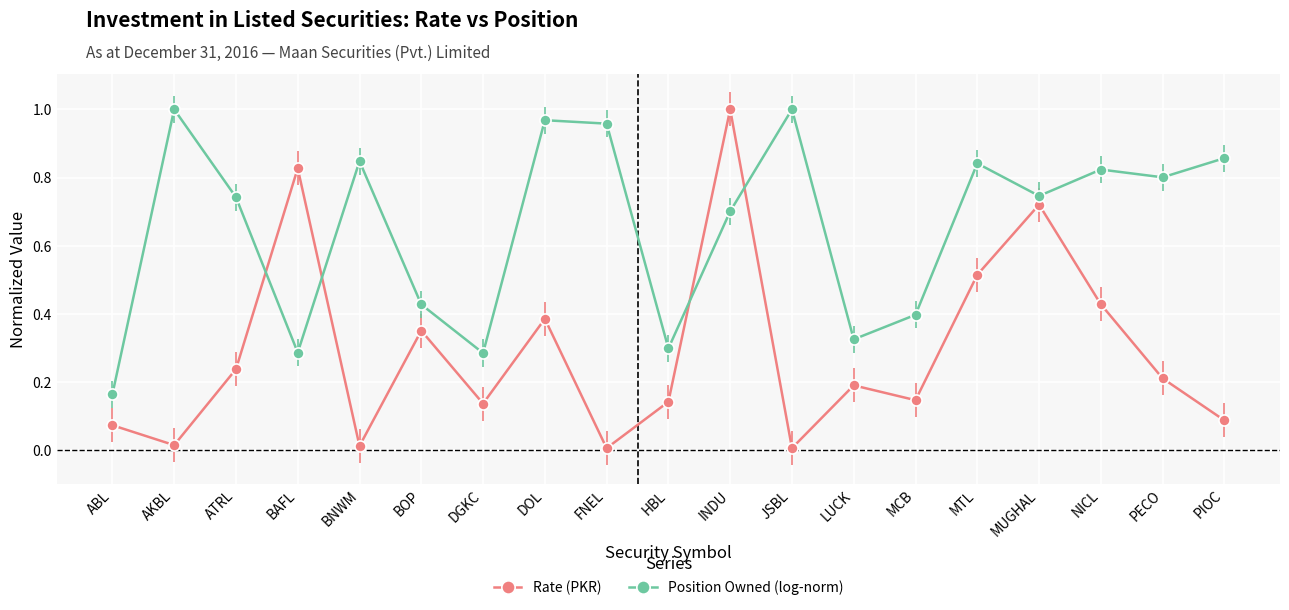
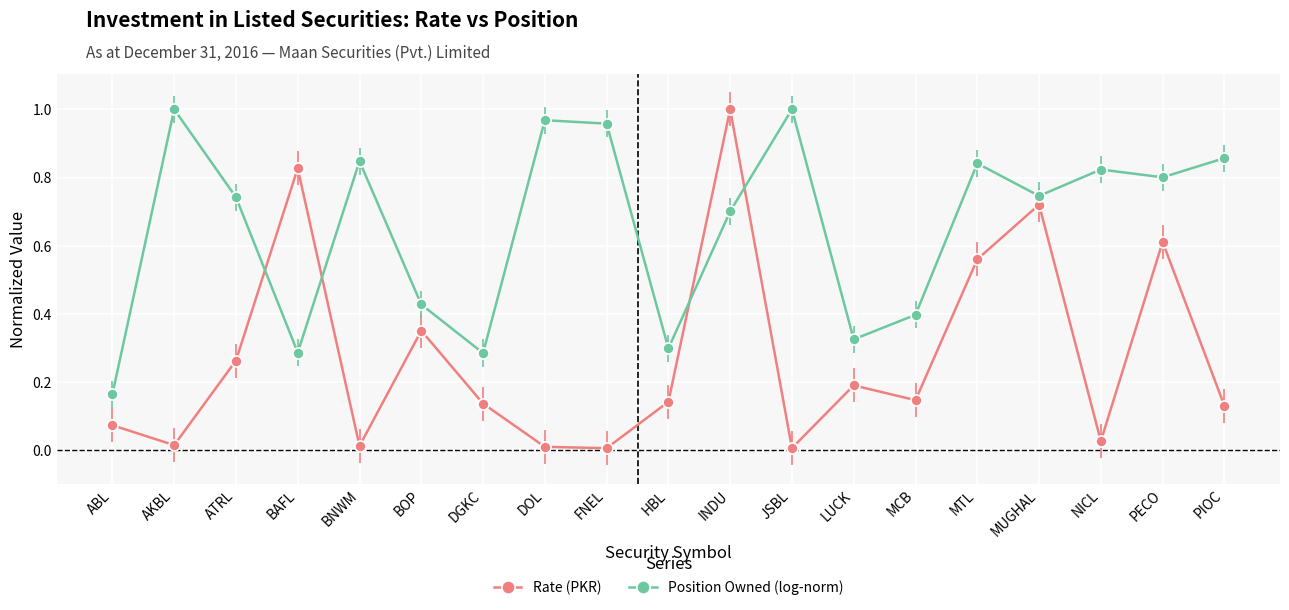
  {
    "Rate (PKR)": {
      "ABL": 0.07,
      "AKBL": 0.02,
-     "ATRL": 0.24,
+     "ATRL": 0.26,
      "BAFL": 0.83,
      "BNWM": 0.01,
      "BOP": 0.35,
      "DGKC": 0.14,
-     "DOL": 0.39,
+     "DOL": 0.01,
      "FNEL": 0.01,
      "HBL": 0.14,
      "INDU": 1.00,
      "JSBL": 0.01,
      "LUCK": 0.19,
      "MCB": 0.15,
-     "MTL": 0.51,
+     "MTL": 0.56,
      "MUGHAL": 0.72,
-     "NICL": 0.43,
-     "PECO": 0.21,
-     "PIOC": 0.09
+     "NICL": 0.03,
+     "PECO": 0.61,
+     "PIOC": 0.13
    },
    "Position Owned (log-norm)": {
      "ABL": 0.16,
      "AKBL": 1.00,
      "ATRL": 0.74,
      "BAFL": 0.29,
      "BNWM": 0.85,
      "BOP": 0.43,
      "DGKC": 0.29,
      "DOL": 0.97,
      "FNEL": 0.96,
      "HBL": 0.30,
      "INDU": 0.70,
      "JSBL": 1.00,
      "LUCK": 0.33,
      "MCB": 0.40,
      "MTL": 0.84,
      "MUGHAL": 0.75,
      "NICL": 0.82,
      "PECO": 0.80,
      "PIOC": 0.86
    }
  }
